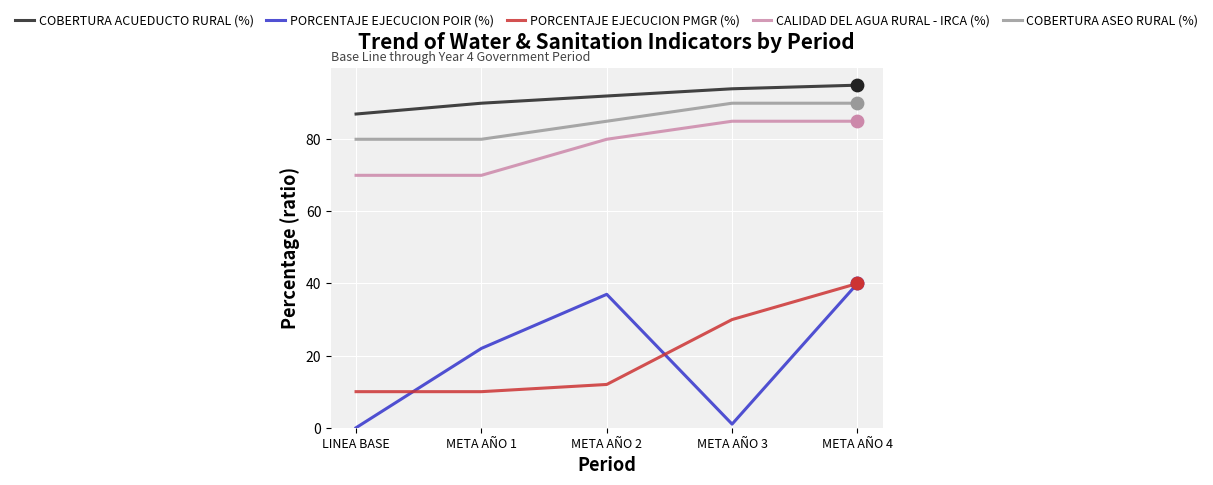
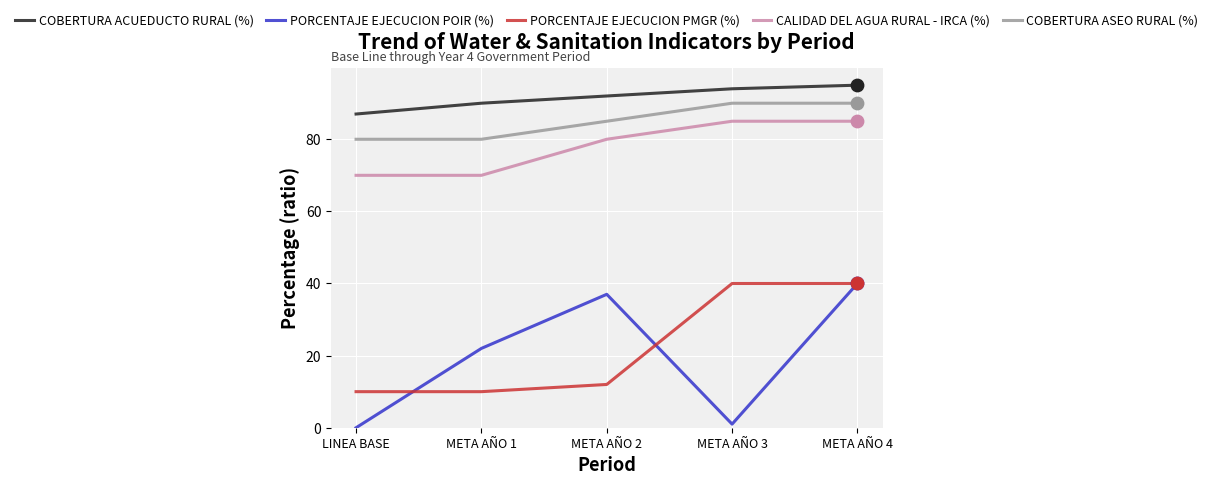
  {
    "PORCENTAJE EJECUCION PMGR (%)": {
      "LINEA BASE": 10,
      "META AÑO 1": 10,
      "META AÑO 2": 12,
-     "META AÑO 3": 30
+     "META AÑO 3": 40
    }
  }
